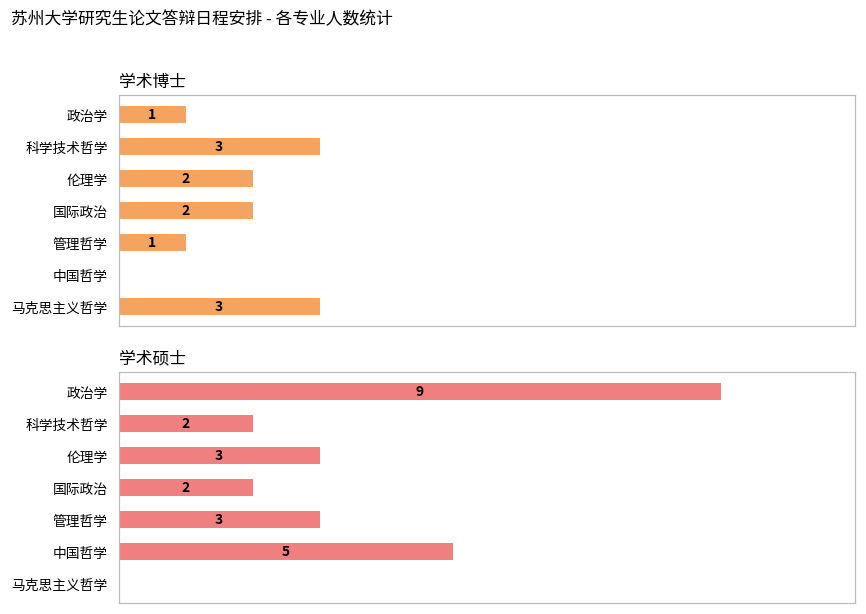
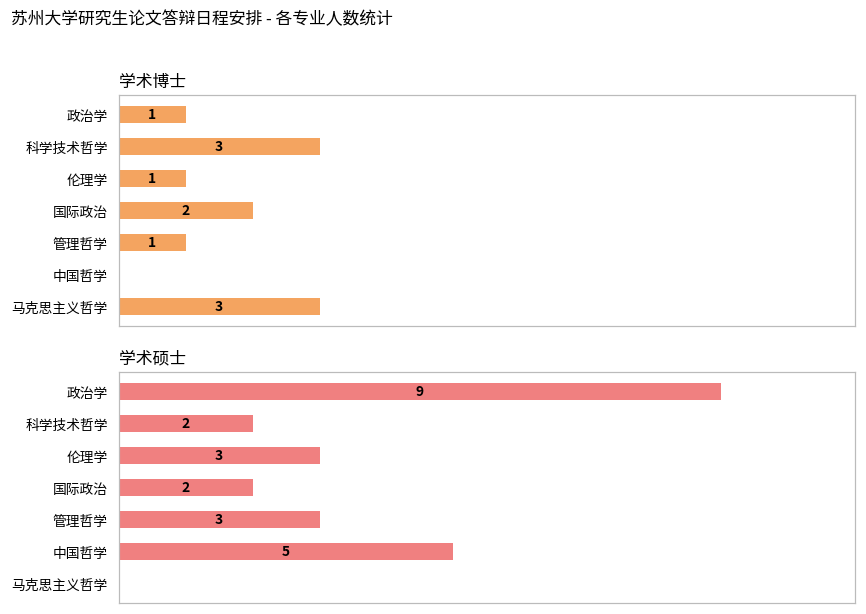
  {
    "学术博士": {
      "政治学": 1,
      "科学技术哲学": 3,
-     "伦理学": 2,
+     "伦理学": 1,
      "国际政治": 2,
      "管理哲学": 1,
      "马克思主义哲学": 3
    },
    "学术硕士": {
      "政治学": 9,
      "科学技术哲学": 2,
      "伦理学": 3,
      "国际政治": 2,
      "管理哲学": 3,
      "中国哲学": 5
    }
  }
